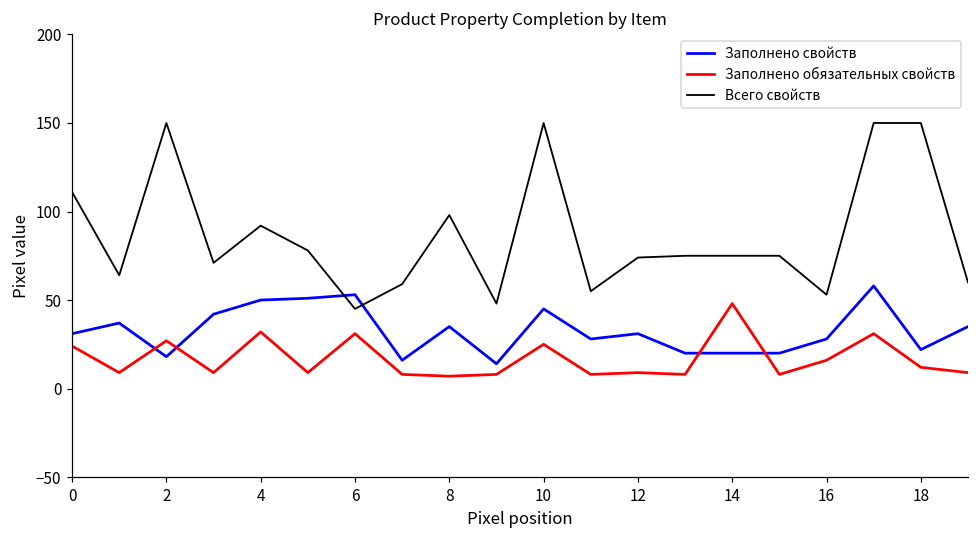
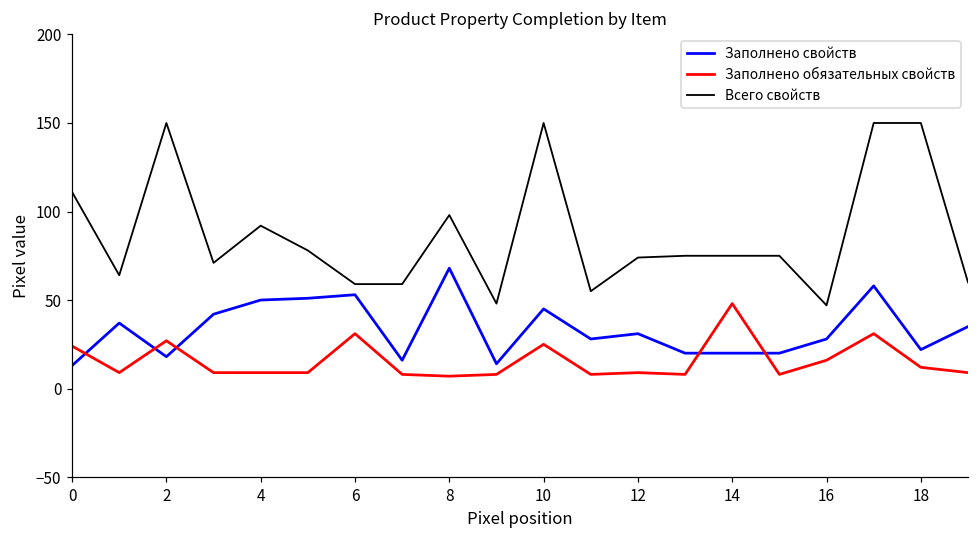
  {
    "Заполнено свойств": {
-     "0": 31,
+     "0": 13,
      "2": 18,
      "4": 50,
      "6": 53,
-     "8": 35,
+     "8": 68,
      "10": 45,
      "12": 31,
      "14": 20,
      "16": 28,
      "18": 22
    },
    "Заполнено обязательных свойств": {
      "0": 24,
      "2": 27,
-     "4": 32,
+     "4": 9,
      "6": 31,
      "8": 7,
      "10": 25,
      "12": 9,
      "14": 48,
      "16": 16,
      "18": 12
    },
    "Всего свойств": {
      "0": 111,
      "2": 150,
      "4": 92,
-     "6": 45,
+     "6": 59,
      "8": 98,
      "10": 150,
      "12": 74,
      "14": 75,
-     "16": 53,
+     "16": 47,
      "18": 150
    }
  }
